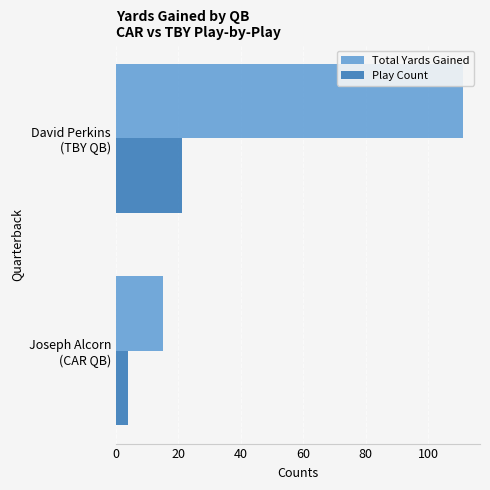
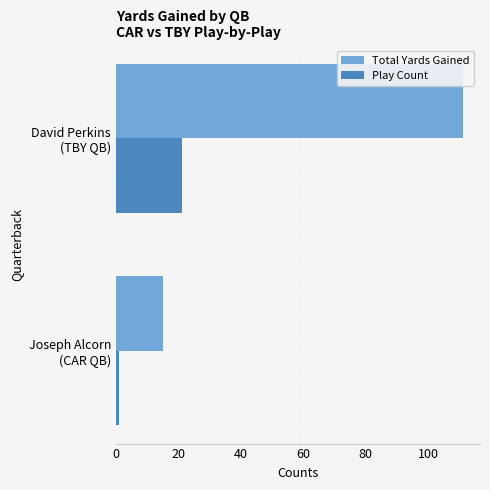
  {
    "Total Yards Gained": {
      "David Perkins (TBY QB)": 111,
      "Joseph Alcorn (CAR QB)": 15
    },
    "Play Count": {
      "David Perkins (TBY QB)": 21,
-     "Joseph Alcorn (CAR QB)": 4
+     "Joseph Alcorn (CAR QB)": 1
    }
  }
